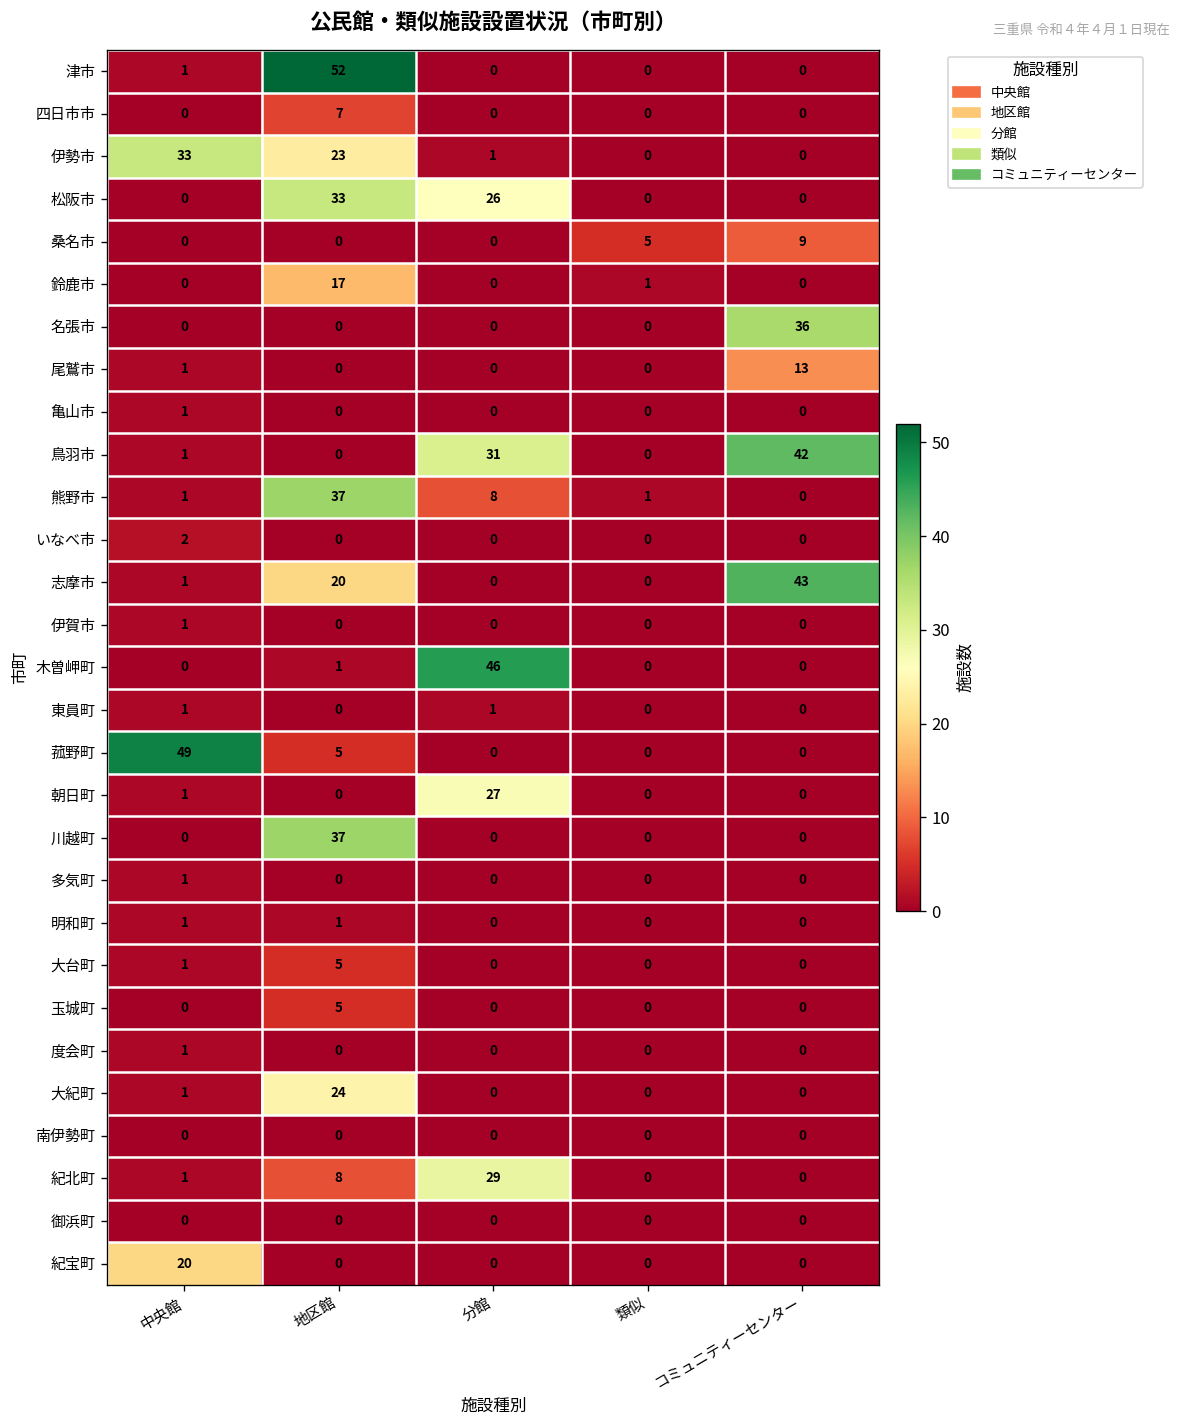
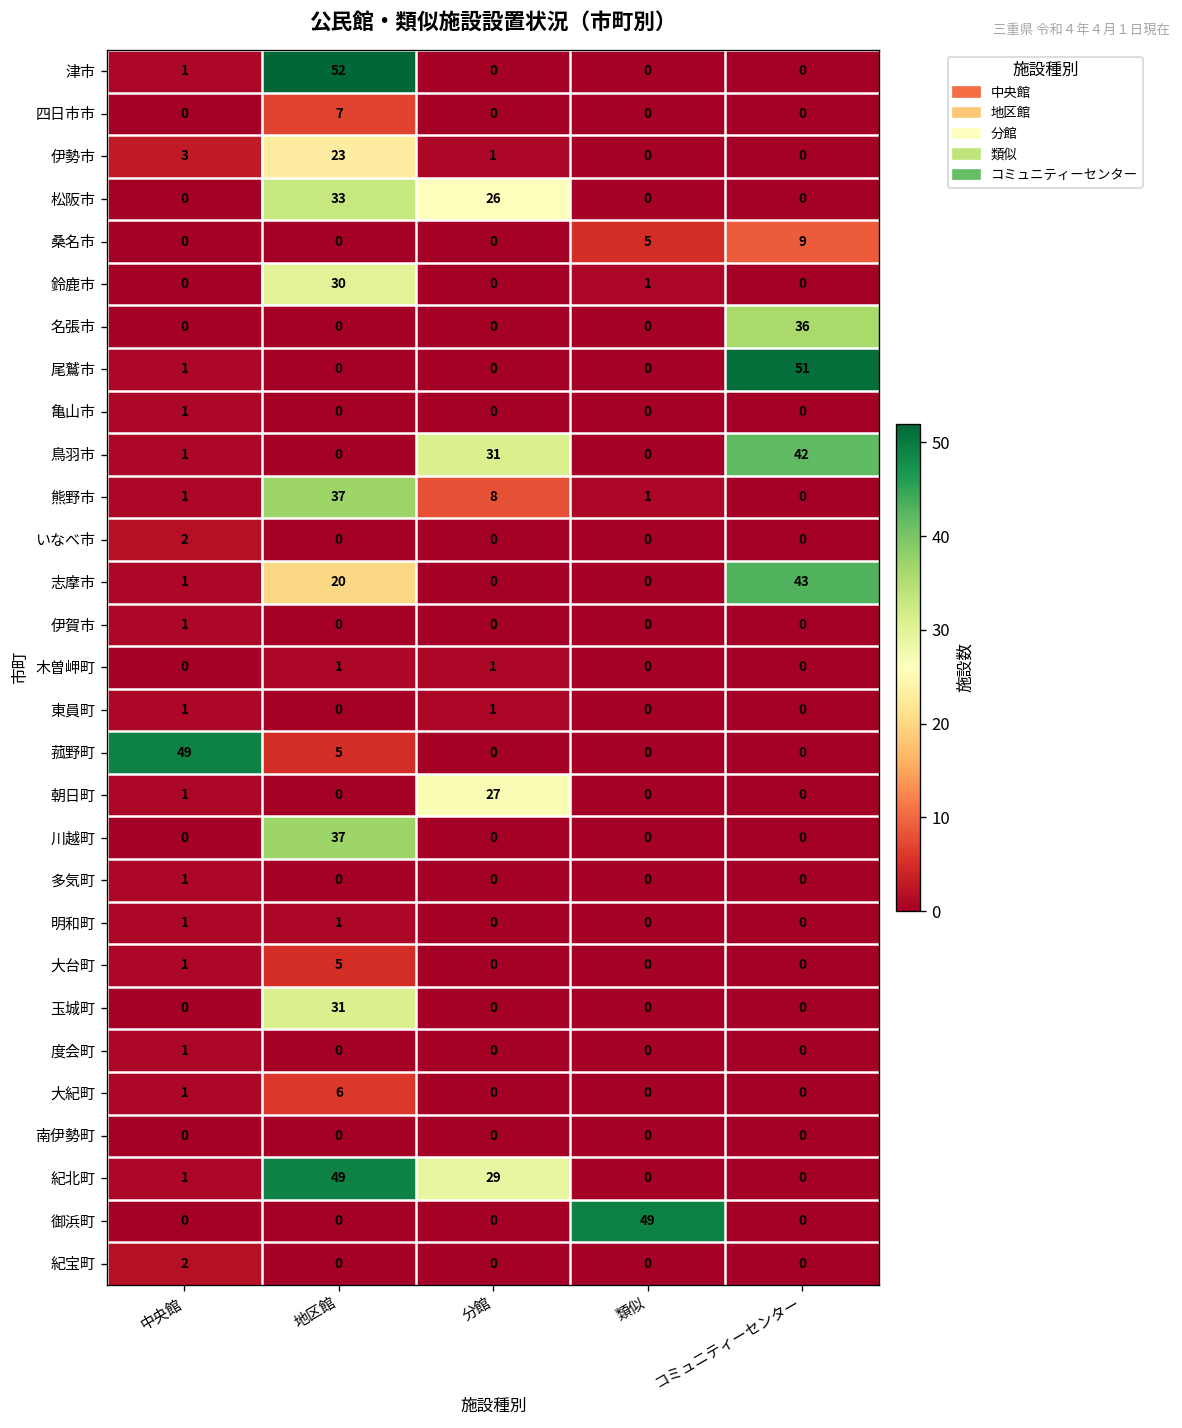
  {
    "津市": {
      "中央館": 1,
      "地区館": 52,
      "分館": 0,
      "類似": 0,
      "コミュニティーセンター": 0
    },
    "四日市市": {
      "中央館": 0,
      "地区館": 7,
      "分館": 0,
      "類似": 0,
      "コミュニティーセンター": 0
    },
    "伊勢市": {
-     "中央館": 33,
+     "中央館": 3,
      "地区館": 23,
      "分館": 1,
      "類似": 0,
      "コミュニティーセンター": 0
    },
    "松阪市": {
      "中央館": 0,
      "地区館": 33,
      "分館": 26,
      "類似": 0,
      "コミュニティーセンター": 0
    },
    "桑名市": {
      "中央館": 0,
      "地区館": 0,
      "分館": 0,
      "類似": 5,
      "コミュニティーセンター": 9
    },
    "鈴鹿市": {
      "中央館": 0,
-     "地区館": 17,
+     "地区館": 30,
      "分館": 0,
      "類似": 1,
      "コミュニティーセンター": 0
    },
    "名張市": {
      "中央館": 0,
      "地区館": 0,
      "分館": 0,
      "類似": 0,
      "コミュニティーセンター": 36
    },
    "尾鷲市": {
      "中央館": 1,
      "地区館": 0,
      "分館": 0,
      "類似": 0,
-     "コミュニティーセンター": 13
+     "コミュニティーセンター": 51
    },
    "亀山市": {
      "中央館": 1,
      "地区館": 0,
      "分館": 0,
      "類似": 0,
      "コミュニティーセンター": 0
    },
    "鳥羽市": {
      "中央館": 1,
      "地区館": 0,
      "分館": 31,
      "類似": 0,
      "コミュニティーセンター": 42
    },
    "熊野市": {
      "中央館": 1,
      "地区館": 37,
      "分館": 8,
      "類似": 1,
      "コミュニティーセンター": 0
    },
    "いなべ市": {
      "中央館": 2,
      "地区館": 0,
      "分館": 0,
      "類似": 0,
      "コミュニティーセンター": 0
    },
    "志摩市": {
      "中央館": 1,
      "地区館": 20,
      "分館": 0,
      "類似": 0,
      "コミュニティーセンター": 43
    },
    "伊賀市": {
      "中央館": 1,
      "地区館": 0,
      "分館": 0,
      "類似": 0,
      "コミュニティーセンター": 0
    },
    "木曽岬町": {
      "中央館": 0,
      "地区館": 1,
-     "分館": 46,
+     "分館": 1,
      "類似": 0,
      "コミュニティーセンター": 0
    },
    "東員町": {
      "中央館": 1,
      "地区館": 0,
      "分館": 1,
      "類似": 0,
      "コミュニティーセンター": 0
    },
    "菰野町": {
      "中央館": 49,
      "地区館": 5,
      "分館": 0,
      "類似": 0,
      "コミュニティーセンター": 0
    },
    "朝日町": {
      "中央館": 1,
      "地区館": 0,
      "分館": 27,
      "類似": 0,
      "コミュニティーセンター": 0
    },
    "川越町": {
      "中央館": 0,
      "地区館": 37,
      "分館": 0,
      "類似": 0,
      "コミュニティーセンター": 0
    },
    "多気町": {
      "中央館": 1,
      "地区館": 0,
      "分館": 0,
      "類似": 0,
      "コミュニティーセンター": 0
    },
    "明和町": {
      "中央館": 1,
      "地区館": 1,
      "分館": 0,
      "類似": 0,
      "コミュニティーセンター": 0
    },
    "大台町": {
      "中央館": 1,
      "地区館": 5,
      "分館": 0,
      "類似": 0,
      "コミュニティーセンター": 0
    },
    "玉城町": {
      "中央館": 0,
-     "地区館": 5,
+     "地区館": 31,
      "分館": 0,
      "類似": 0,
      "コミュニティーセンター": 0
    },
    "度会町": {
      "中央館": 1,
      "地区館": 0,
      "分館": 0,
      "類似": 0,
      "コミュニティーセンター": 0
    },
    "大紀町": {
      "中央館": 1,
-     "地区館": 24,
+     "地区館": 6,
      "分館": 0,
      "類似": 0,
      "コミュニティーセンター": 0
    },
    "南伊勢町": {
      "中央館": 0,
      "地区館": 0,
      "分館": 0,
      "類似": 0,
      "コミュニティーセンター": 0
    },
    "紀北町": {
      "中央館": 1,
-     "地区館": 8,
+     "地区館": 49,
      "分館": 29,
      "類似": 0,
      "コミュニティーセンター": 0
    },
    "御浜町": {
      "中央館": 0,
      "地区館": 0,
      "分館": 0,
-     "類似": 0,
+     "類似": 49,
      "コミュニティーセンター": 0
    },
    "紀宝町": {
-     "中央館": 20,
+     "中央館": 2,
      "地区館": 0,
      "分館": 0,
      "類似": 0,
      "コミュニティーセンター": 0
    }
  }
